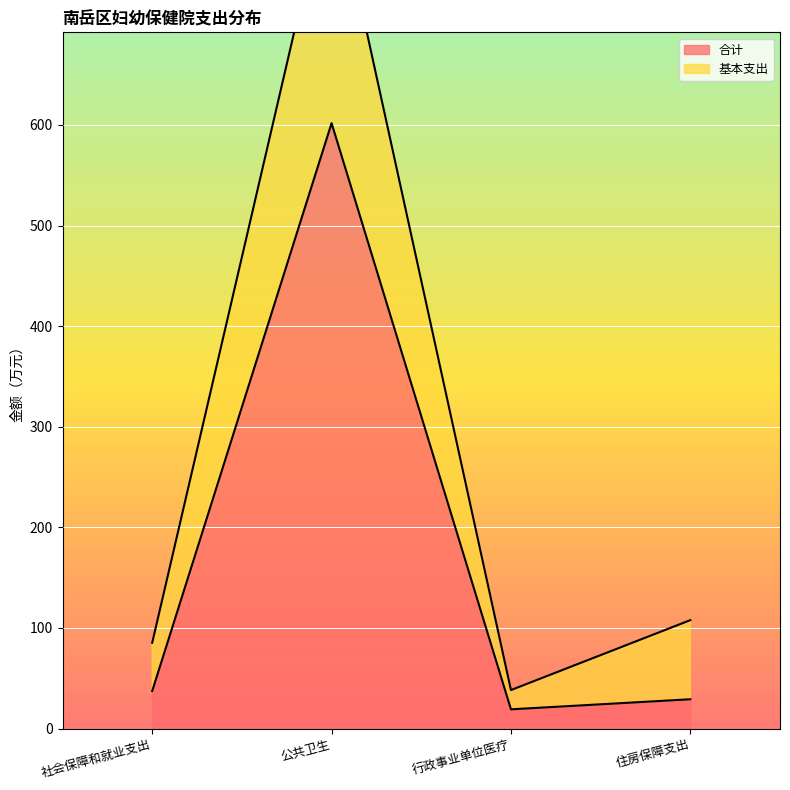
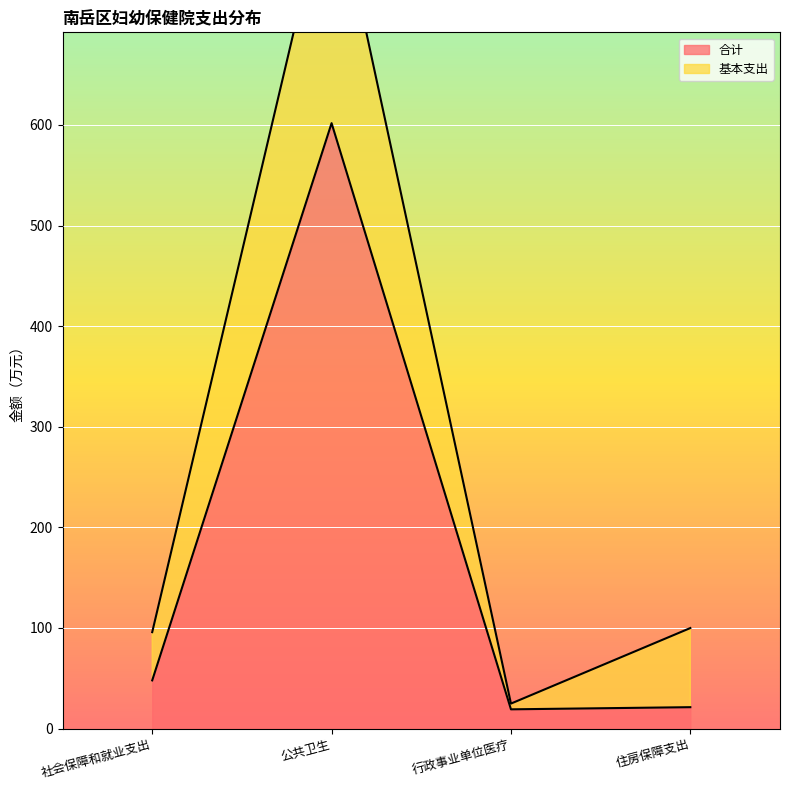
  {
    "合计": {
-     "社会保障和就业支出": 37,
+     "社会保障和就业支出": 48,
      "公共卫生": 602,
      "行政事业单位医疗": 19,
-     "住房保障支出": 29
+     "住房保障支出": 21
    },
    "基本支出": {
      "社会保障和就业支出": 48,
-     "行政事业单位医疗": 19,
+     "行政事业单位医疗": 6,
      "住房保障支出": 79
    }
  }
